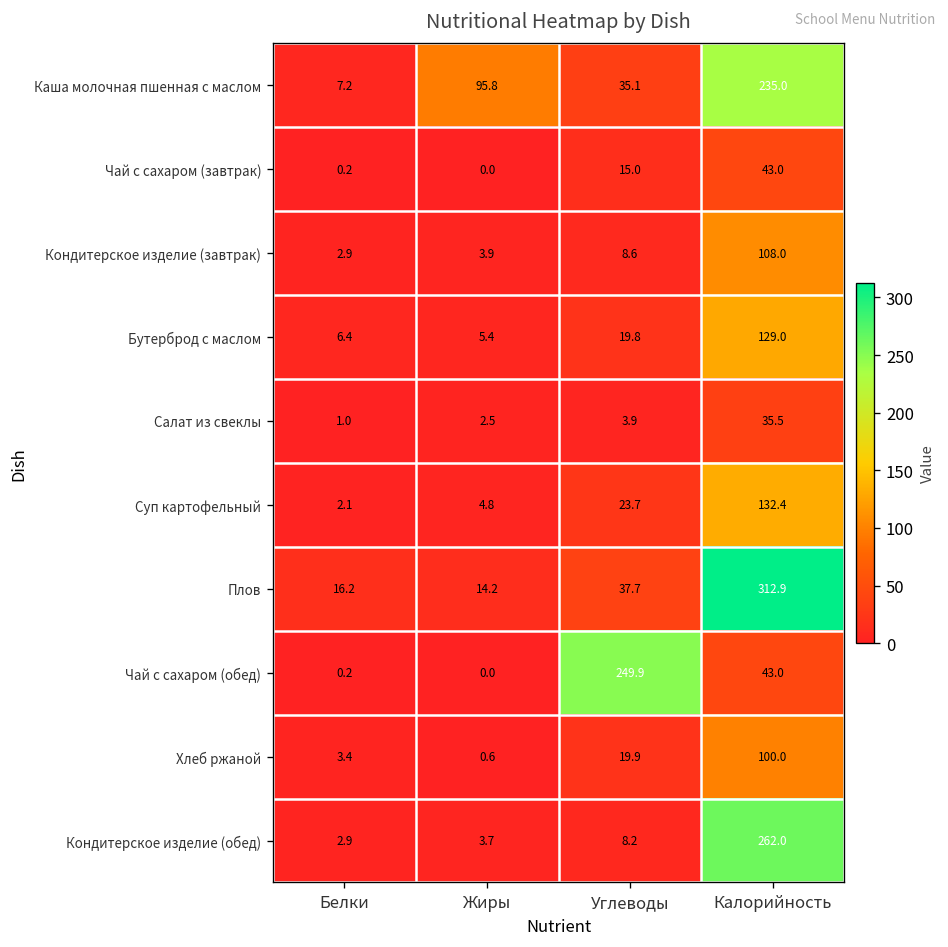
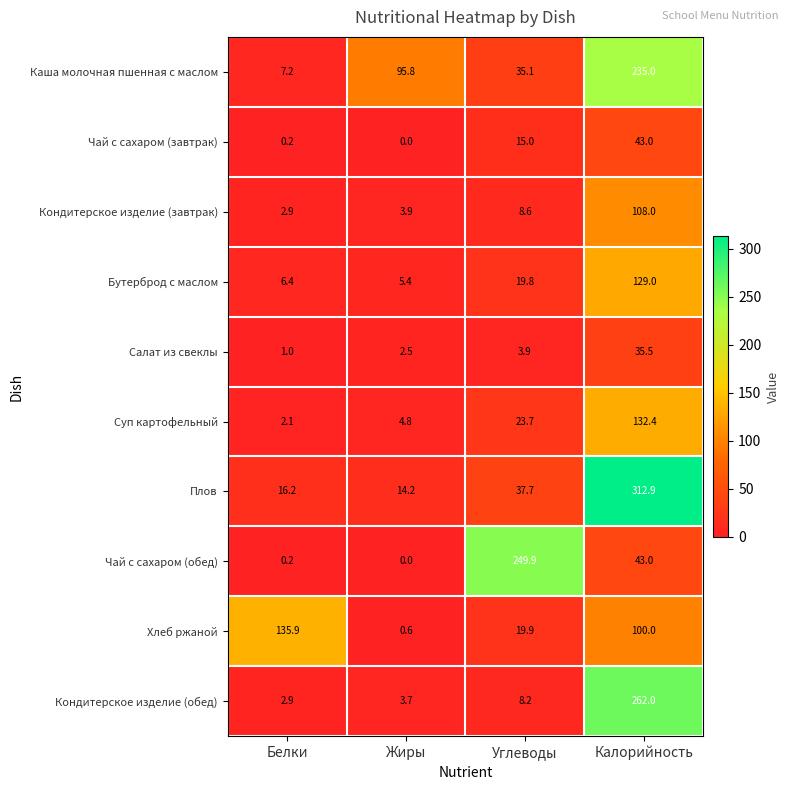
  {
    "Каша молочная пшенная с маслом": {
      "Белки": 7.2,
      "Жиры": 95.8,
      "Углеводы": 35.1,
      "Калорийность": 235.0
    },
    "Чай с сахаром (завтрак)": {
      "Белки": 0.2,
      "Жиры": 0.0,
      "Углеводы": 15.0,
      "Калорийность": 43.0
    },
    "Кондитерское изделие (завтрак)": {
      "Белки": 2.9,
      "Жиры": 3.9,
      "Углеводы": 8.6,
      "Калорийность": 108.0
    },
    "Бутерброд с маслом": {
      "Белки": 6.4,
      "Жиры": 5.4,
      "Углеводы": 19.8,
      "Калорийность": 129.0
    },
    "Салат из свеклы": {
      "Белки": 1.0,
      "Жиры": 2.5,
      "Углеводы": 3.9,
      "Калорийность": 35.5
    },
    "Суп картофельный": {
      "Белки": 2.1,
      "Жиры": 4.8,
      "Углеводы": 23.7,
      "Калорийность": 132.4
    },
    "Плов": {
      "Белки": 16.2,
      "Жиры": 14.2,
      "Углеводы": 37.7,
      "Калорийность": 312.9
    },
    "Чай с сахаром (обед)": {
      "Белки": 0.2,
      "Жиры": 0.0,
      "Углеводы": 249.9,
      "Калорийность": 43.0
    },
    "Хлеб ржаной": {
-     "Белки": 3.4,
+     "Белки": 135.9,
      "Жиры": 0.6,
      "Углеводы": 19.9,
      "Калорийность": 100.0
    },
    "Кондитерское изделие (обед)": {
      "Белки": 2.9,
      "Жиры": 3.7,
      "Углеводы": 8.2,
      "Калорийность": 262.0
    }
  }
